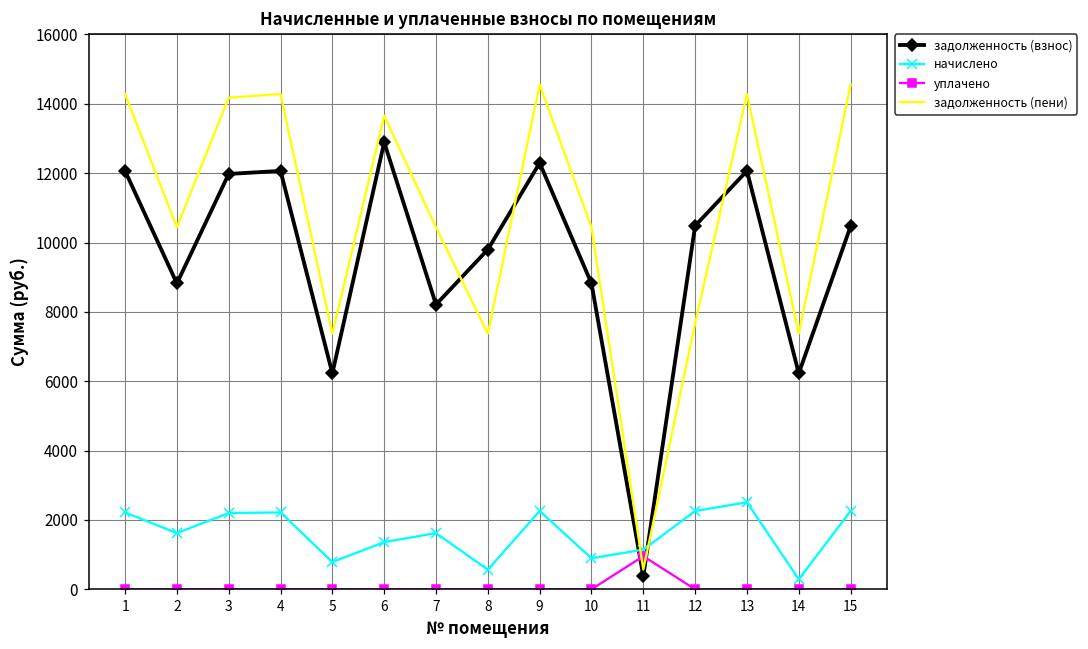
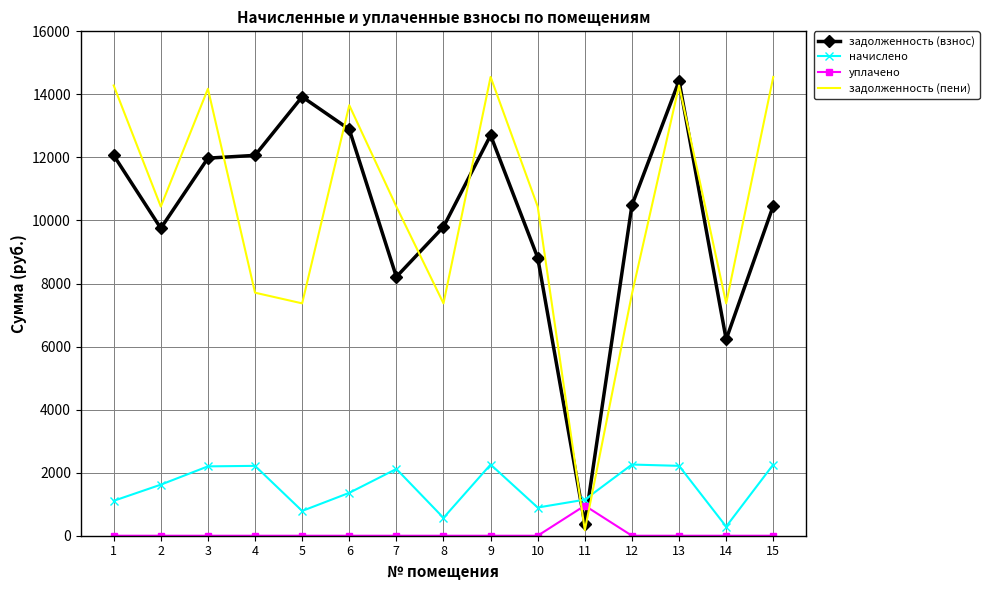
  {
    "задолженность (взнос)": {
      "1": 12100,
-     "2": 8800,
+     "2": 9800,
      "3": 12000,
      "4": 12100,
-     "5": 6200,
+     "5": 13900,
      "6": 12900,
      "7": 8200,
      "8": 9800,
-     "9": 12300,
+     "9": 12700,
      "10": 8800,
      "11": 400,
      "12": 10500,
-     "13": 12100,
+     "13": 14400,
      "14": 6200,
      "15": 10500
    },
    "начислено": {
-     "1": 2200,
+     "1": 1100,
      "2": 1600,
      "3": 2200,
      "4": 2200,
      "5": 800,
      "6": 1400,
-     "7": 1600,
+     "7": 2100,
      "8": 600,
      "9": 2300,
      "10": 900,
      "11": 1100,
      "12": 2300,
-     "13": 2500,
+     "13": 2200,
      "14": 300,
      "15": 2300
    },
    "уплачено": {
      "1": 0,
      "2": 0,
      "3": 0,
      "4": 0,
      "5": 0,
      "6": 0,
      "7": 0,
      "8": 0,
      "9": 0,
      "10": 0,
      "11": 1000,
      "12": 0,
      "13": 0,
      "14": 0,
      "15": 0
    },
    "задолженность (пени)": {
      "1": 14300,
      "2": 10400,
      "3": 14200,
-     "4": 14300,
+     "4": 7700,
      "5": 7400,
      "6": 13700,
      "7": 10400,
      "8": 7400,
      "9": 14600,
      "10": 10400,
-     "11": 600,
+     "11": 200,
      "12": 7700,
      "13": 14300,
      "14": 7400,
      "15": 14600
    }
  }
